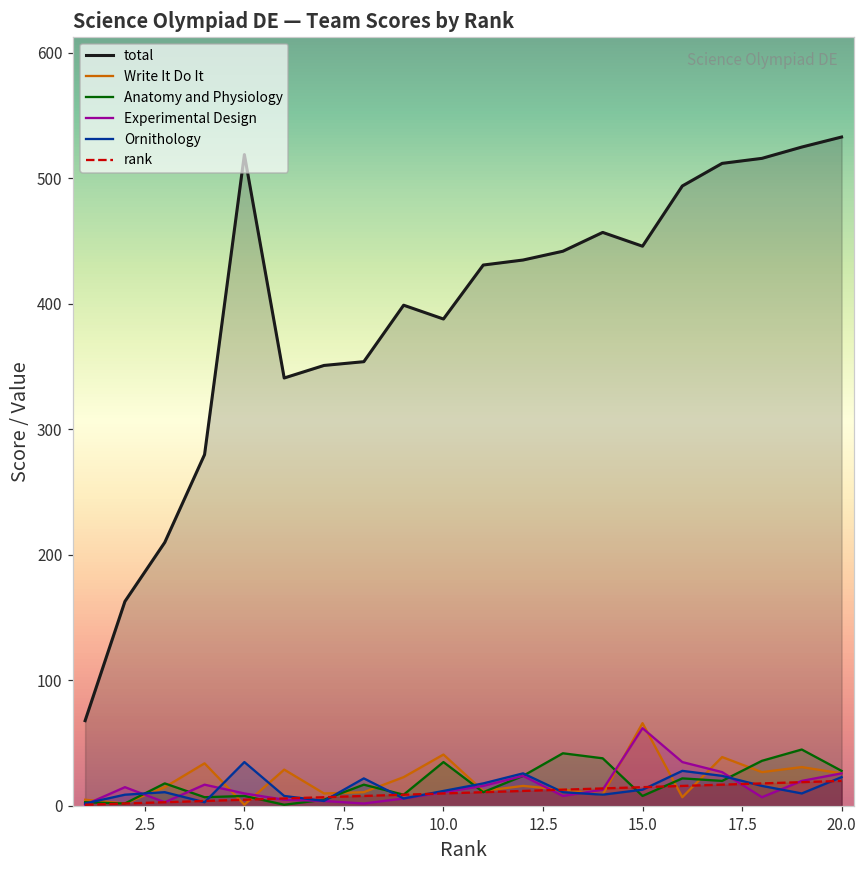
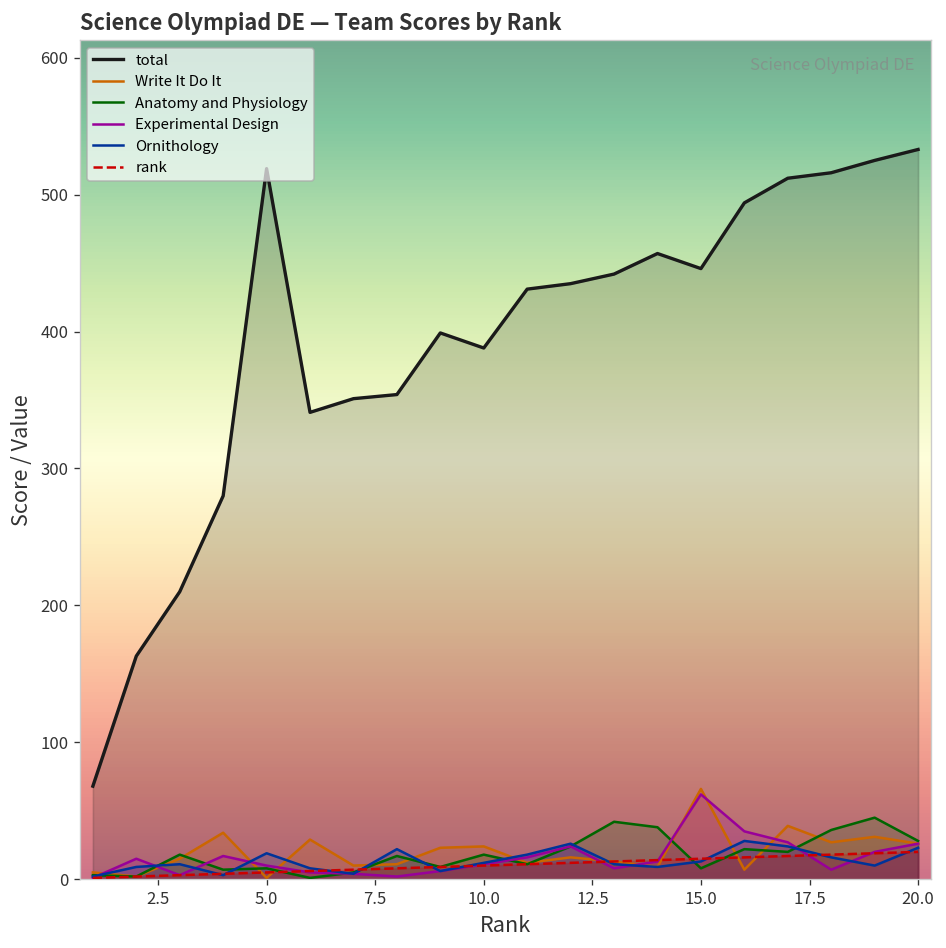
  {
    "total": {
      "10.0": 388,
      "15.0": 446,
      "20.0": 533
    },
    "Write It Do It": {
      "5.0": 1,
-     "10.0": 41,
+     "10.0": 24,
      "15.0": 66
    },
    "Anatomy and Physiology": {
-     "10.0": 35,
+     "10.0": 18,
      "15.0": 8
    },
    "Experimental Design": {
      "15.0": 62
    },
    "Ornithology": {
-     "5.0": 35,
+     "5.0": 19,
      "20.0": 23
    },
    "rank": {
      "5.0": 5,
      "20.0": 20
    }
  }
